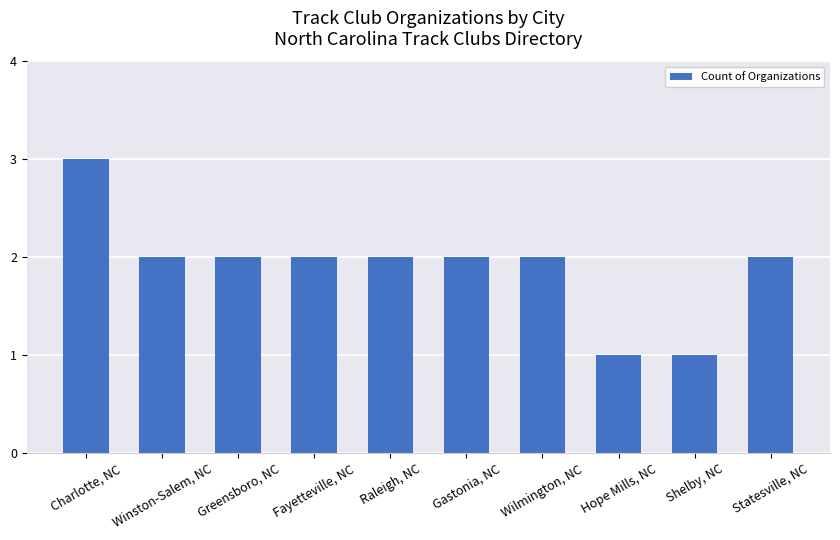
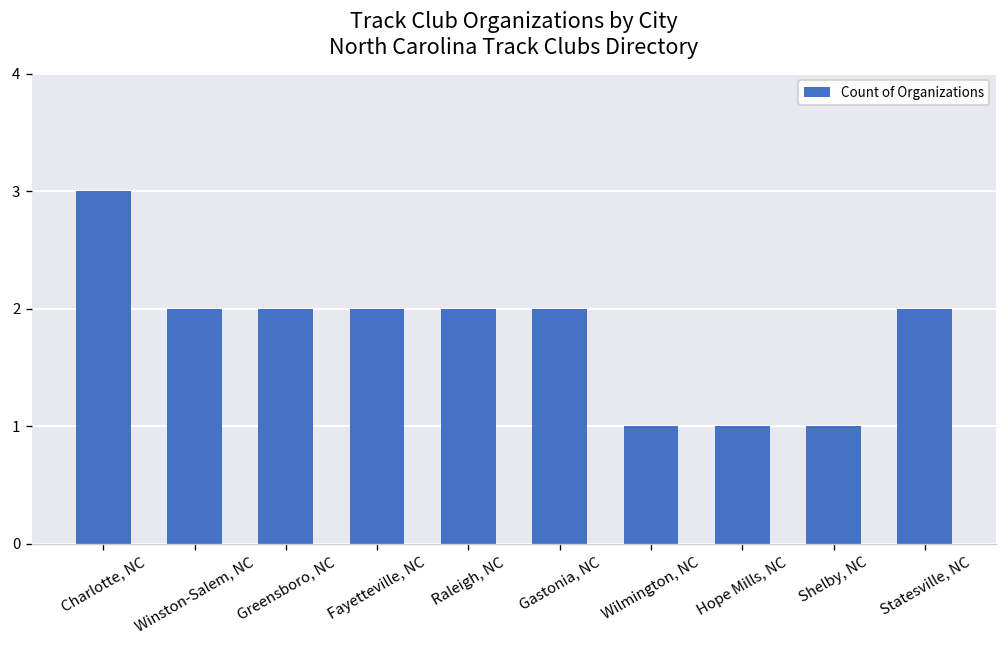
  {
    "Charlotte, NC": 3,
    "Winston-Salem, NC": 2,
    "Greensboro, NC": 2,
    "Fayetteville, NC": 2,
    "Raleigh, NC": 2,
    "Gastonia, NC": 2,
-   "Wilmington, NC": 2,
+   "Wilmington, NC": 1,
    "Hope Mills, NC": 1,
    "Shelby, NC": 1,
    "Statesville, NC": 2
  }
